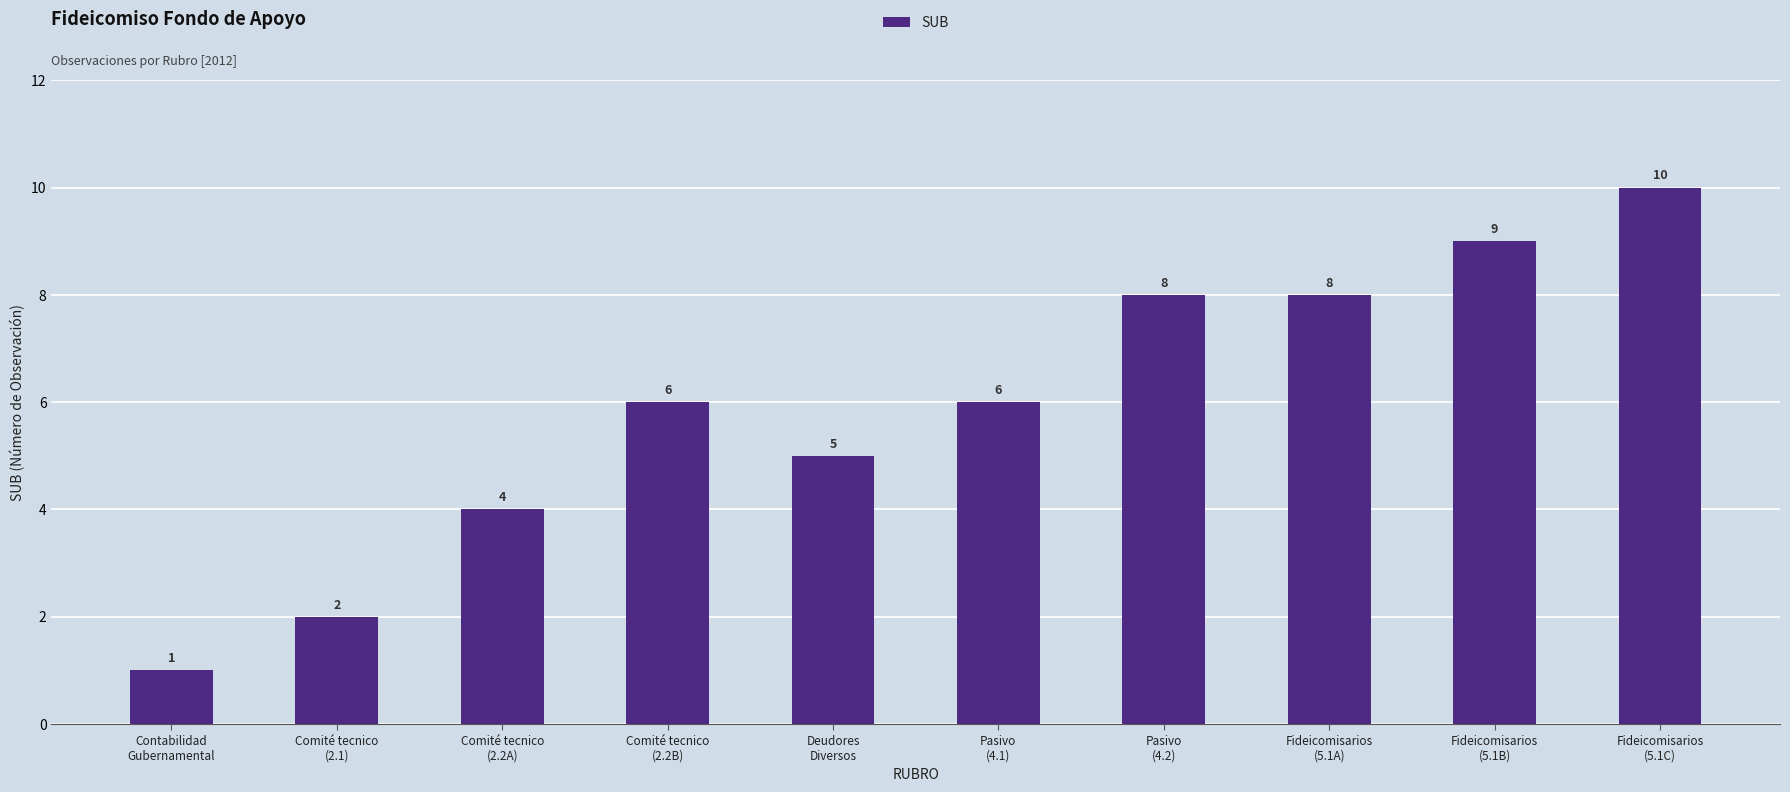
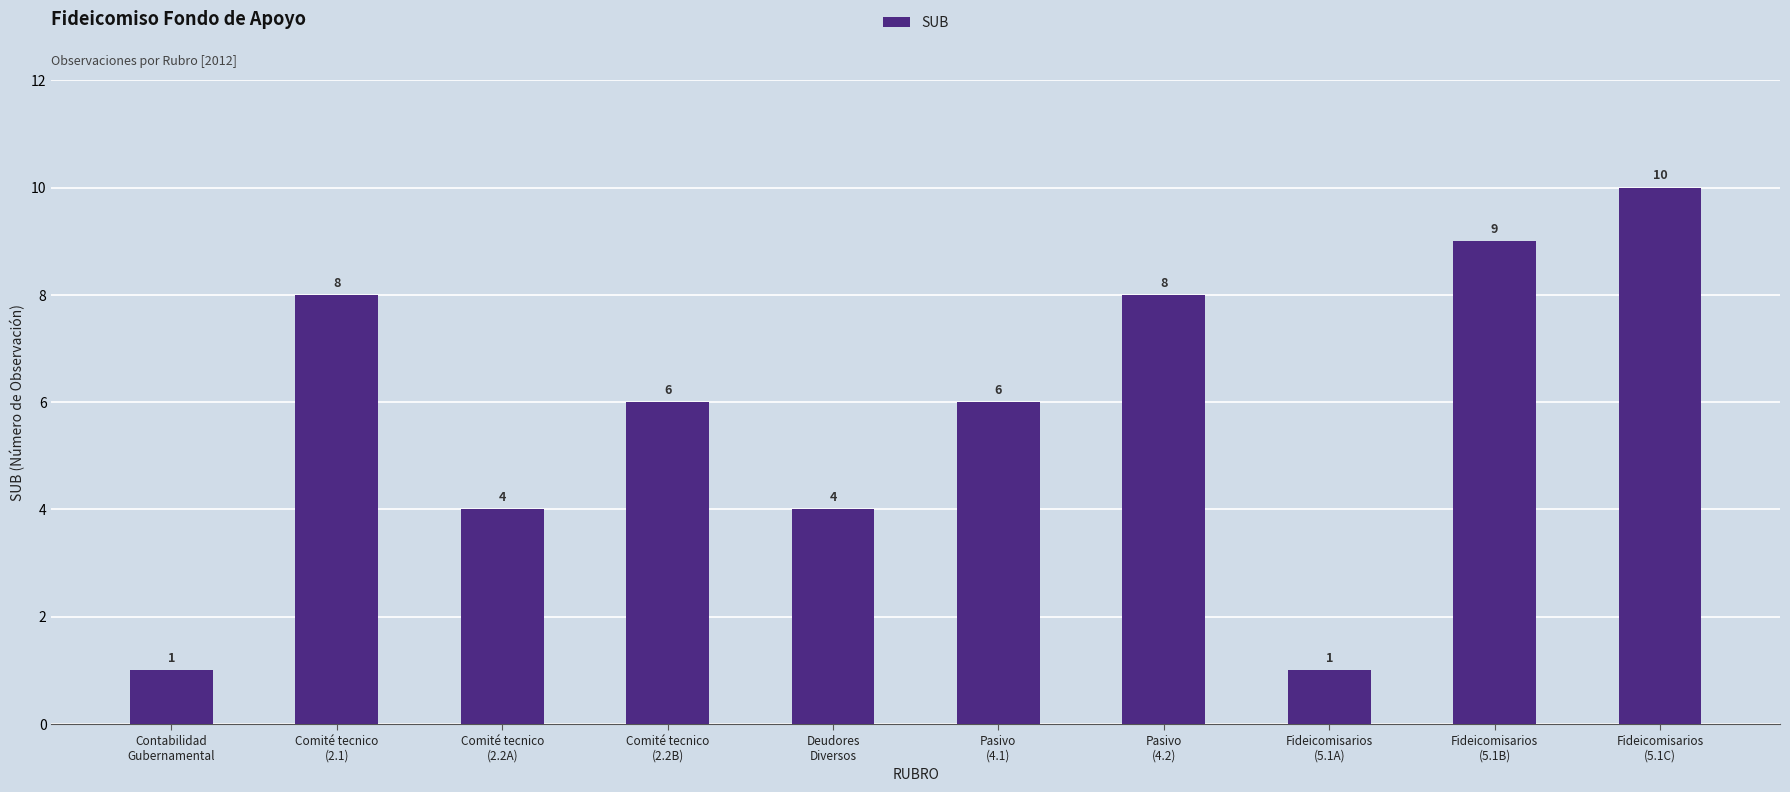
  {
    "Contabilidad Gubernamental": 1,
-   "Comité tecnico (2.1)": 2,
+   "Comité tecnico (2.1)": 8,
    "Comité tecnico (2.2A)": 4,
    "Comité tecnico (2.2B)": 6,
-   "Deudores Diversos": 5,
+   "Deudores Diversos": 4,
    "Pasivo (4.1)": 6,
    "Pasivo (4.2)": 8,
-   "Fideicomisarios (5.1A)": 8,
+   "Fideicomisarios (5.1A)": 1,
    "Fideicomisarios (5.1B)": 9,
    "Fideicomisarios (5.1C)": 10
  }
